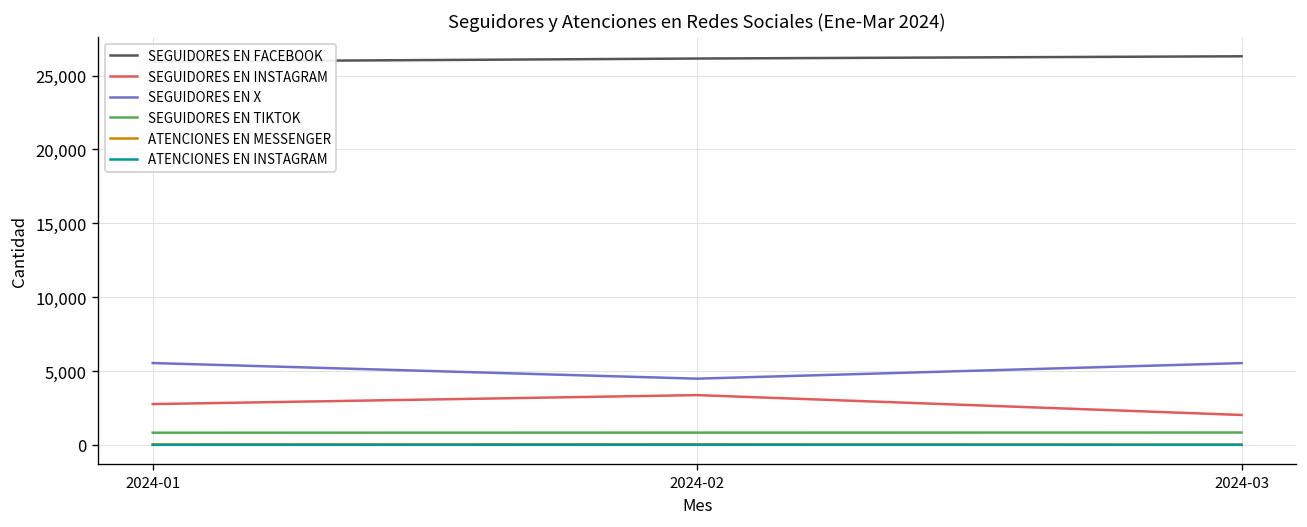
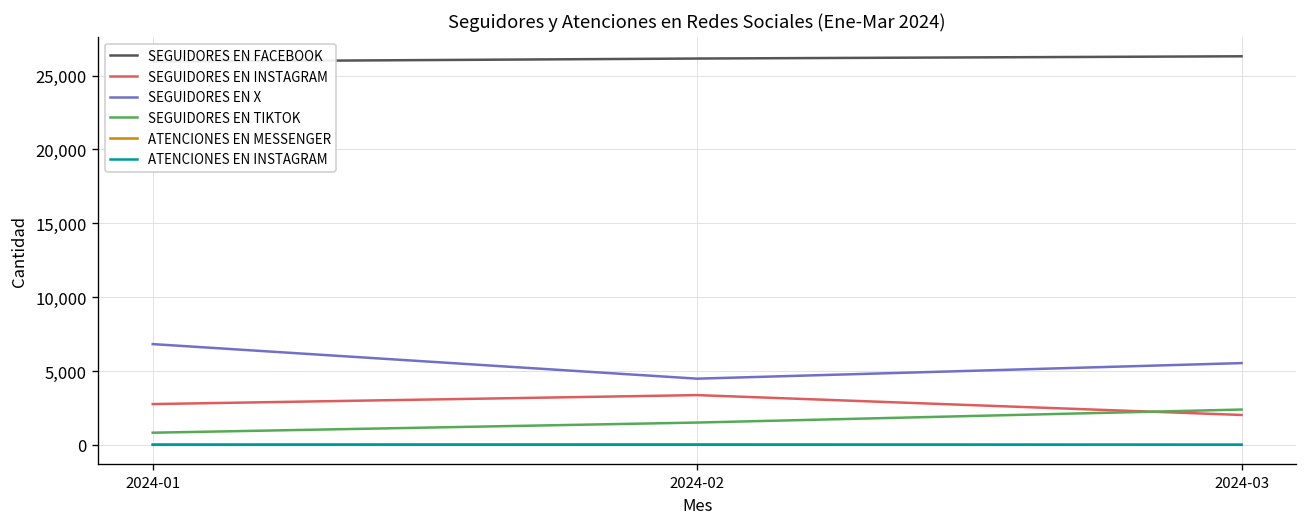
  {
    "SEGUIDORES EN FACEBOOK": {
      "2024-02": "26,100",
      "2024-03": "26,300"
    },
    "SEGUIDORES EN INSTAGRAM": {
      "2024-01": "2,800",
      "2024-02": "3,400",
      "2024-03": "2,000"
    },
    "SEGUIDORES EN X": {
-     "2024-01": "5,500",
+     "2024-01": "6,800",
      "2024-02": "4,500",
      "2024-03": "5,500"
    },
    "SEGUIDORES EN TIKTOK": {
      "2024-01": "800",
-     "2024-02": "800",
-     "2024-03": "800"
+     "2024-02": "1,500",
+     "2024-03": "2,400"
    }
  }
